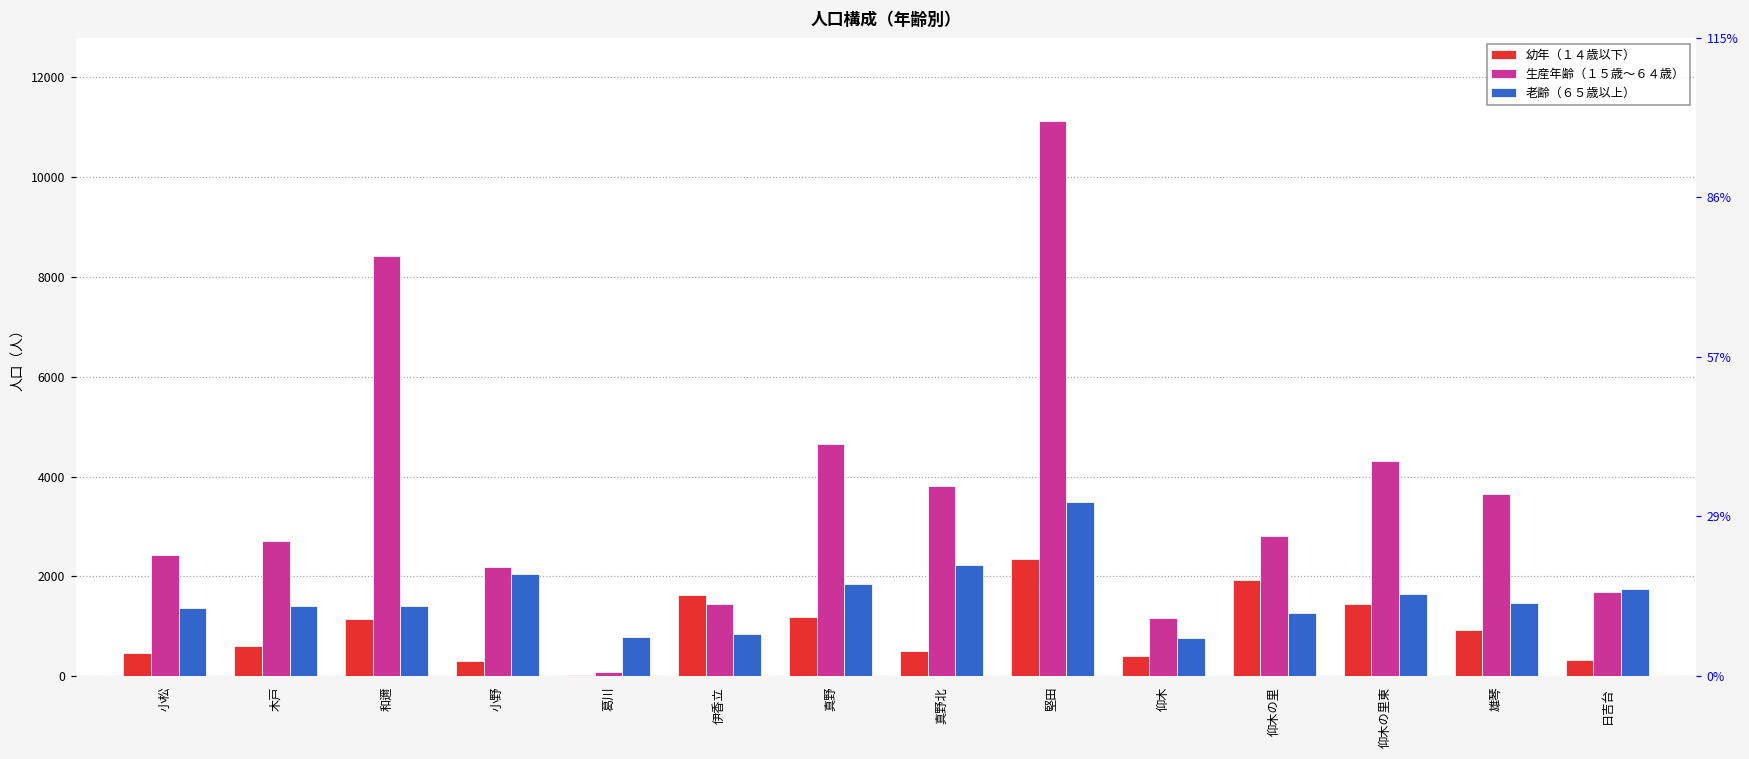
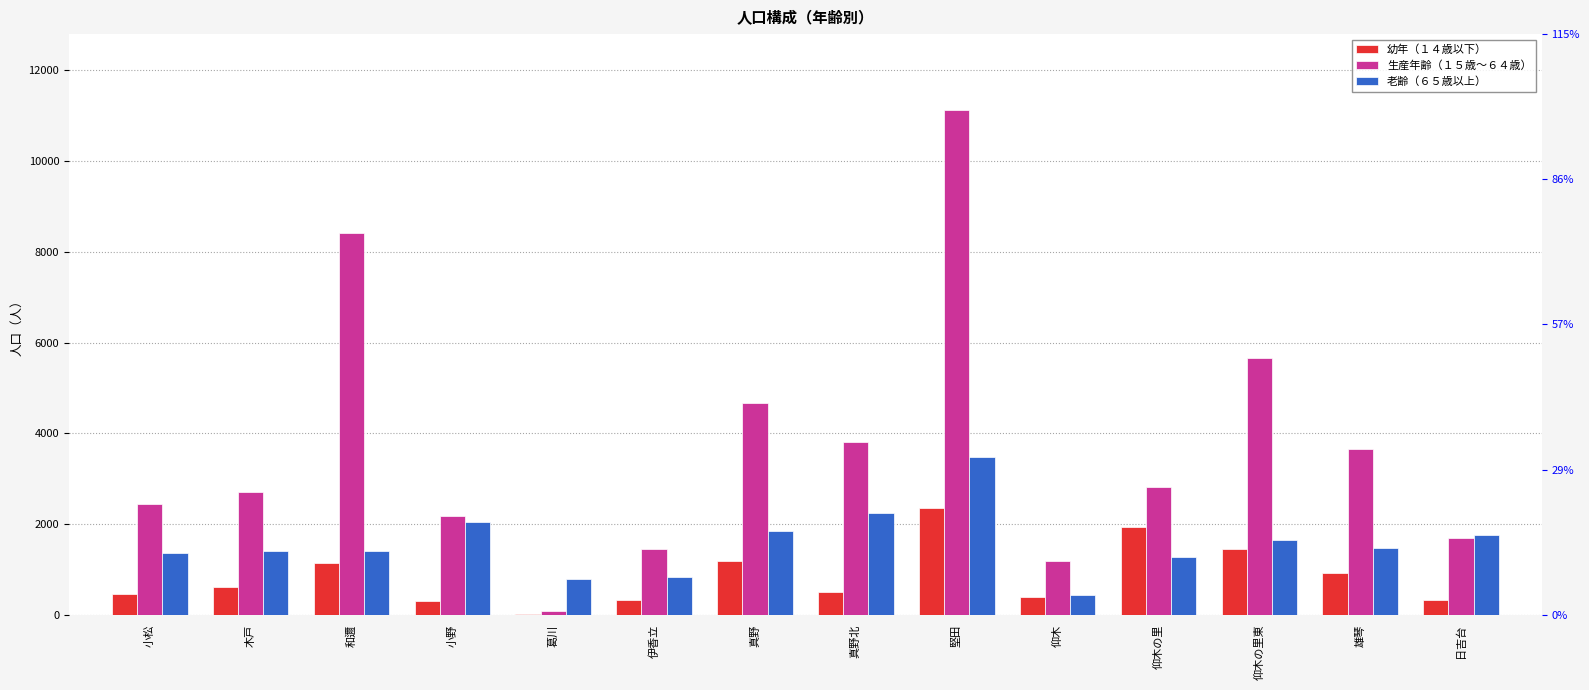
  {
    "幼年（１４歳以下）": {
      "小松": 500,
      "木戸": 600,
      "和邇": 1100,
      "小野": 300,
-     "伊香立": 1600,
+     "伊香立": 300,
      "真野": 1200,
      "真野北": 500,
      "堅田": 2400,
      "仰木": 400,
      "仰木の里": 1900,
      "仰木の里東": 1400,
      "雄琴": 900,
      "日吉台": 300
    },
    "生産年齢（１５歳～６４歳）": {
      "小松": 2400,
      "木戸": 2700,
      "和邇": 8400,
      "小野": 2200,
      "葛川": 100,
      "伊香立": 1400,
      "真野": 4700,
      "真野北": 3800,
      "堅田": 11100,
      "仰木": 1200,
      "仰木の里": 2800,
-     "仰木の里東": 4300,
+     "仰木の里東": 5700,
      "雄琴": 3700,
      "日吉台": 1700
    },
    "老齢（６５歳以上）": {
      "小松": 1400,
      "木戸": 1400,
      "和邇": 1400,
      "小野": 2000,
      "葛川": 800,
      "伊香立": 800,
      "真野": 1800,
      "真野北": 2200,
      "堅田": 3500,
-     "仰木": 800,
+     "仰木": 400,
      "仰木の里": 1300,
      "仰木の里東": 1600,
      "雄琴": 1500,
      "日吉台": 1800
    }
  }
